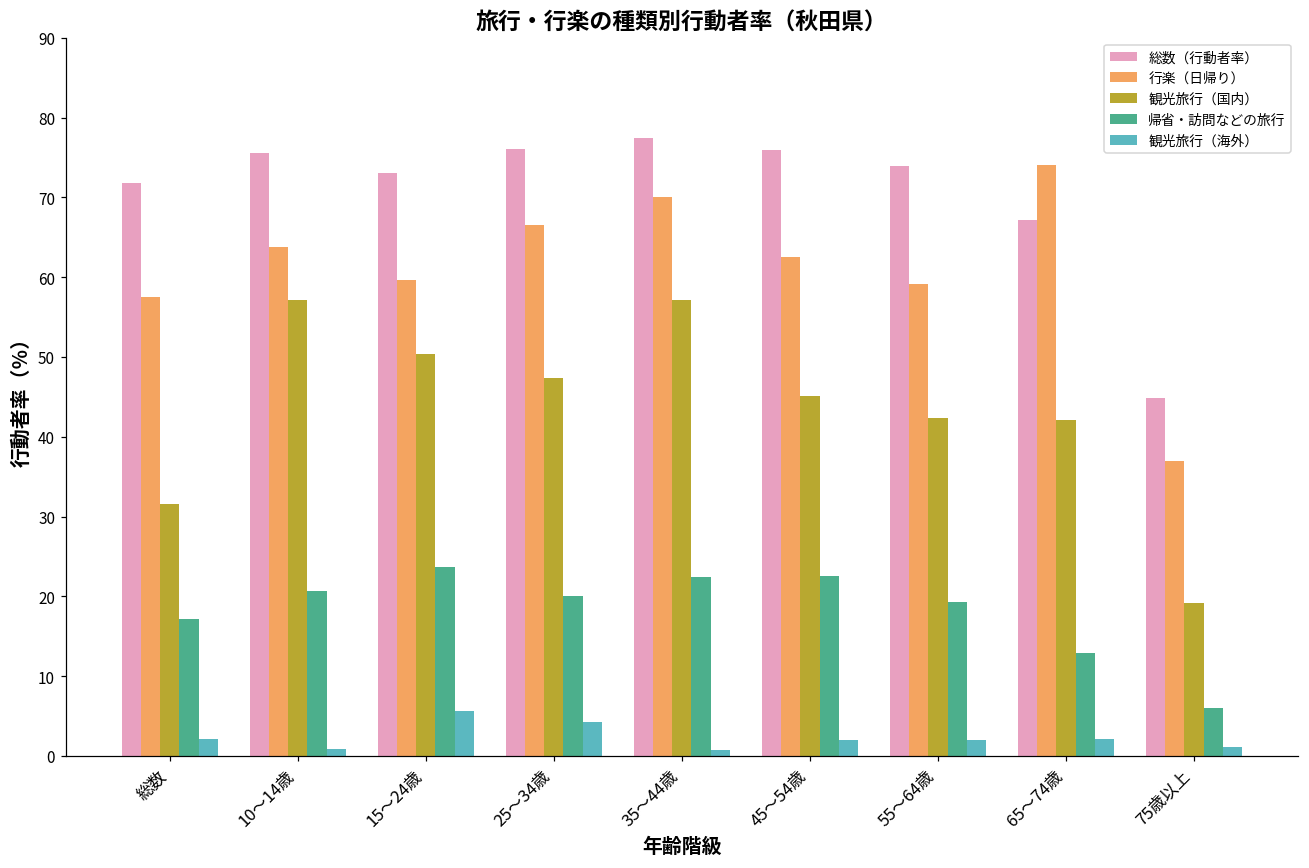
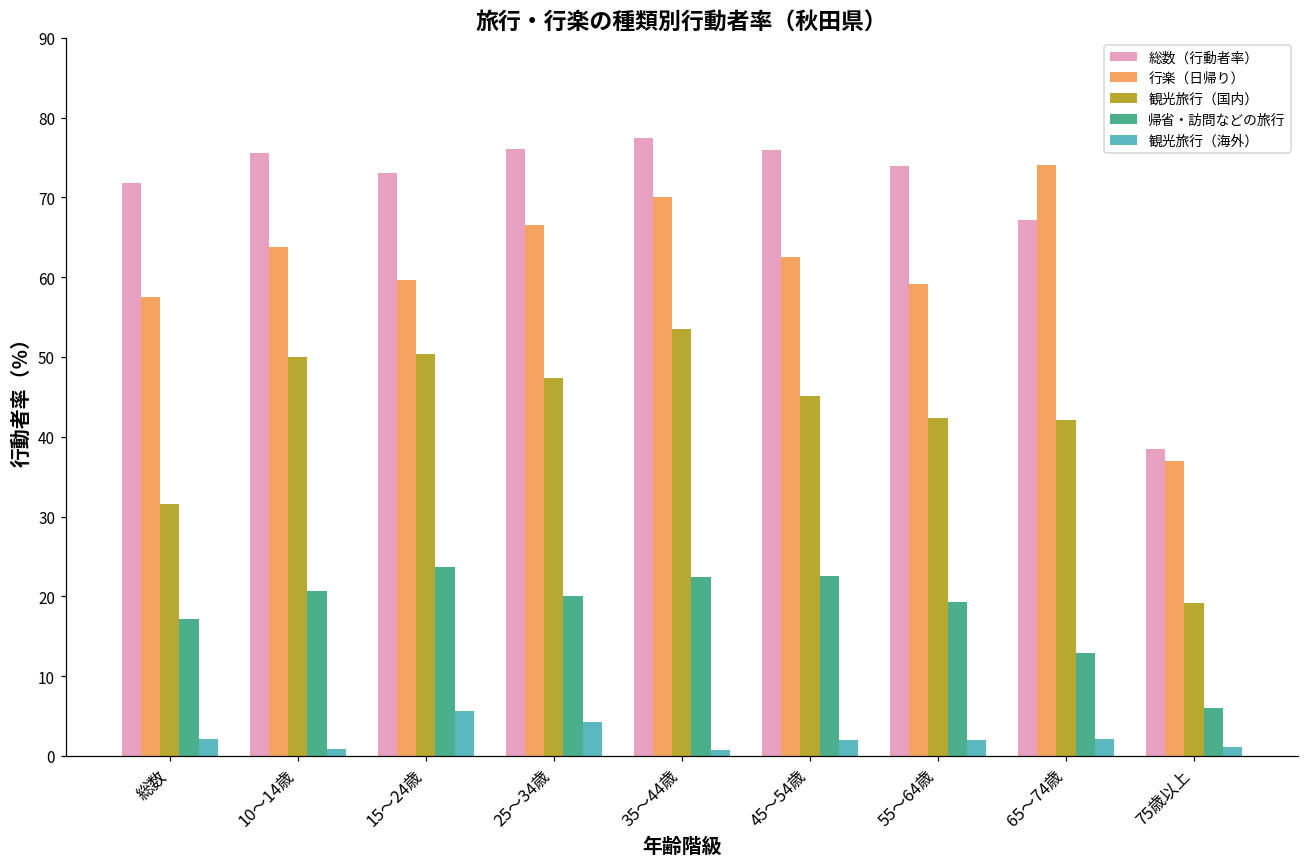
  {
    "総数（行動者率）": {
      "総数": 72,
      "10～14歳": 76,
      "15～24歳": 73,
      "25～34歳": 76,
      "35～44歳": 77,
      "45～54歳": 76,
      "55～64歳": 74,
      "65～74歳": 67,
-     "75歳以上": 45
+     "75歳以上": 39
    },
    "行楽（日帰り）": {
      "総数": 58,
      "10～14歳": 64,
      "15～24歳": 60,
      "25～34歳": 67,
      "35～44歳": 70,
      "45～54歳": 63,
      "55～64歳": 59,
      "65～74歳": 74,
      "75歳以上": 37
    },
    "観光旅行（国内）": {
      "総数": 32,
-     "10～14歳": 57,
+     "10～14歳": 50,
      "15～24歳": 50,
      "25～34歳": 47,
-     "35～44歳": 57,
+     "35～44歳": 54,
      "45～54歳": 45,
      "55～64歳": 42,
      "65～74歳": 42,
      "75歳以上": 19
    }
  }
